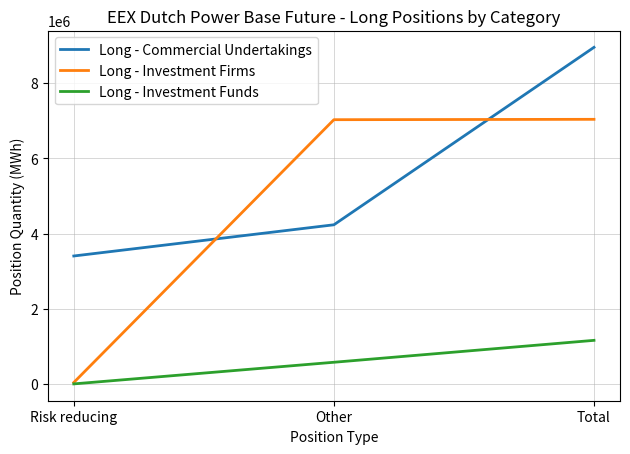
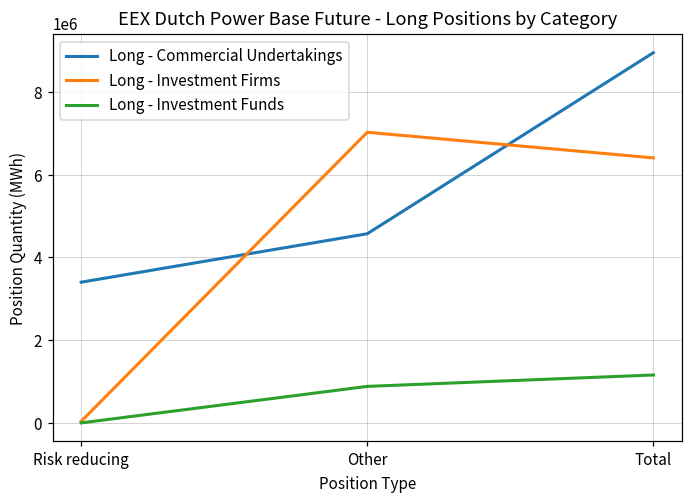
  {
    "Long - Commercial Undertakings": {
      "Risk reducing": 3400000,
-     "Other": 4200000,
+     "Other": 4600000,
      "Total": 9000000
    },
    "Long - Investment Firms": {
      "Other": 7000000,
-     "Total": 7000000
+     "Total": 6400000
    },
    "Long - Investment Funds": {
-     "Other": 600000,
+     "Other": 900000,
      "Total": 1200000
    }
  }
